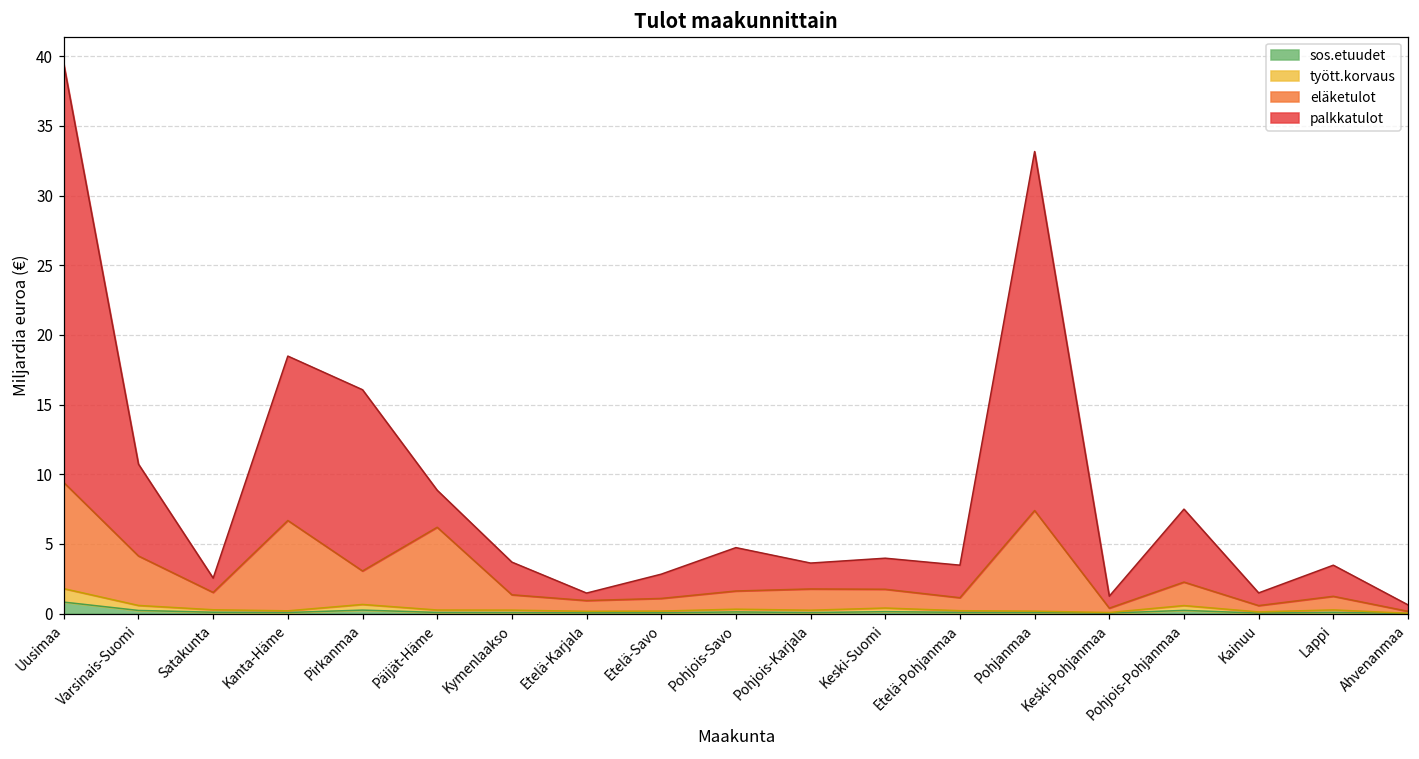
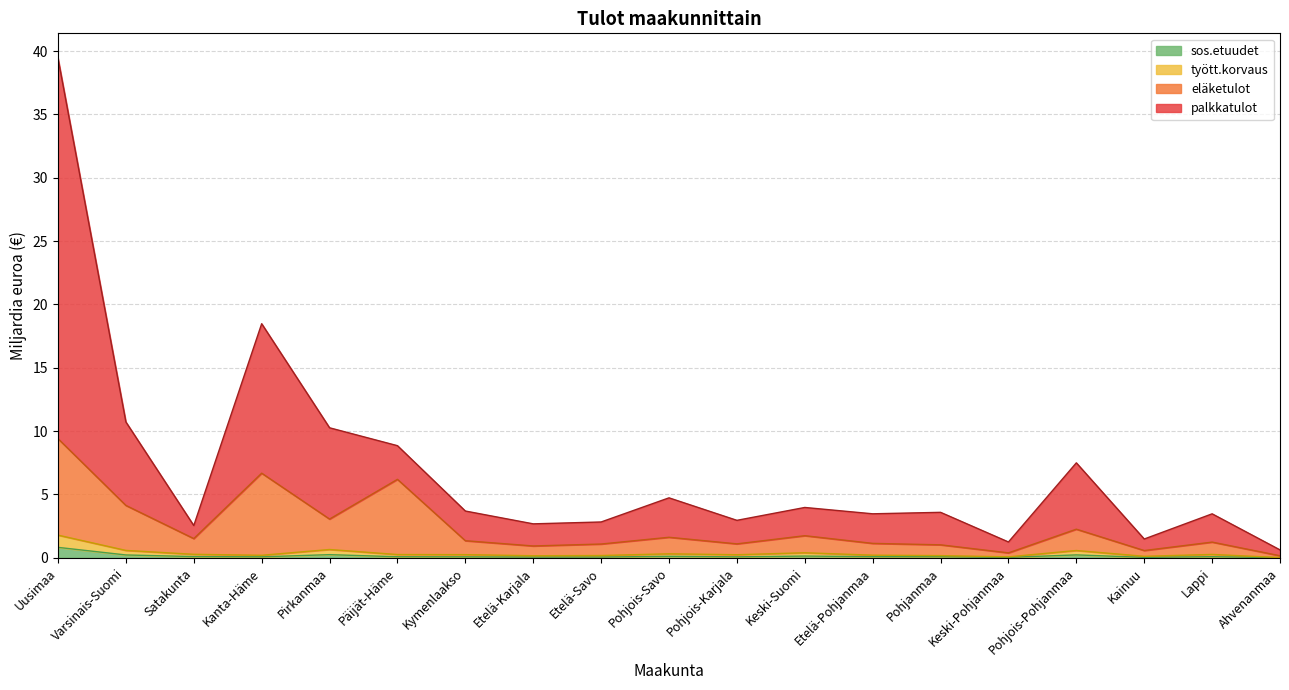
  {
    "sos.etuudet": {
      "Uusimaa": 0.8,
      "Varsinais-Suomi": 0.2,
      "Pirkanmaa": 0.3,
      "Keski-Suomi": 0.1,
      "Pohjois-Pohjanmaa": 0.2
    },
    "tyött.korvaus": {
      "Uusimaa": 1.0,
      "Varsinais-Suomi": 0.4,
      "Pirkanmaa": 0.4,
      "Keski-Suomi": 0.3,
      "Pohjois-Pohjanmaa": 0.3
    },
    "eläketulot": {
      "Uusimaa": 7.6,
      "Varsinais-Suomi": 3.5,
      "Satakunta": 1.2,
      "Kanta-Häme": 6.5,
      "Pirkanmaa": 2.4,
      "Päijät-Häme": 5.9,
      "Kymenlaakso": 1.1,
      "Etelä-Karjala": 0.8,
      "Etelä-Savo": 0.9,
      "Pohjois-Savo": 1.3,
-     "Pohjois-Karjala": 1.5,
+     "Pohjois-Karjala": 0.9,
      "Keski-Suomi": 1.3,
      "Etelä-Pohjanmaa": 0.9,
-     "Pohjanmaa": 7.2,
+     "Pohjanmaa": 0.9,
      "Keski-Pohjanmaa": 0.3,
      "Pohjois-Pohjanmaa": 1.7,
      "Kainuu": 0.5,
      "Lappi": 1.0
    },
    "palkkatulot": {
      "Uusimaa": 30.0,
      "Varsinais-Suomi": 6.6,
      "Satakunta": 1.0,
      "Kanta-Häme": 11.8,
-     "Pirkanmaa": 13.0,
+     "Pirkanmaa": 7.2,
      "Päijät-Häme": 2.7,
      "Kymenlaakso": 2.3,
-     "Etelä-Karjala": 0.5,
+     "Etelä-Karjala": 1.7,
      "Etelä-Savo": 1.7,
      "Pohjois-Savo": 3.1,
      "Pohjois-Karjala": 1.9,
      "Keski-Suomi": 2.2,
      "Etelä-Pohjanmaa": 2.3,
-     "Pohjanmaa": 25.8,
+     "Pohjanmaa": 2.6,
      "Keski-Pohjanmaa": 0.9,
      "Pohjois-Pohjanmaa": 5.2,
      "Kainuu": 0.9,
      "Lappi": 2.2,
      "Ahvenanmaa": 0.5
    }
  }
